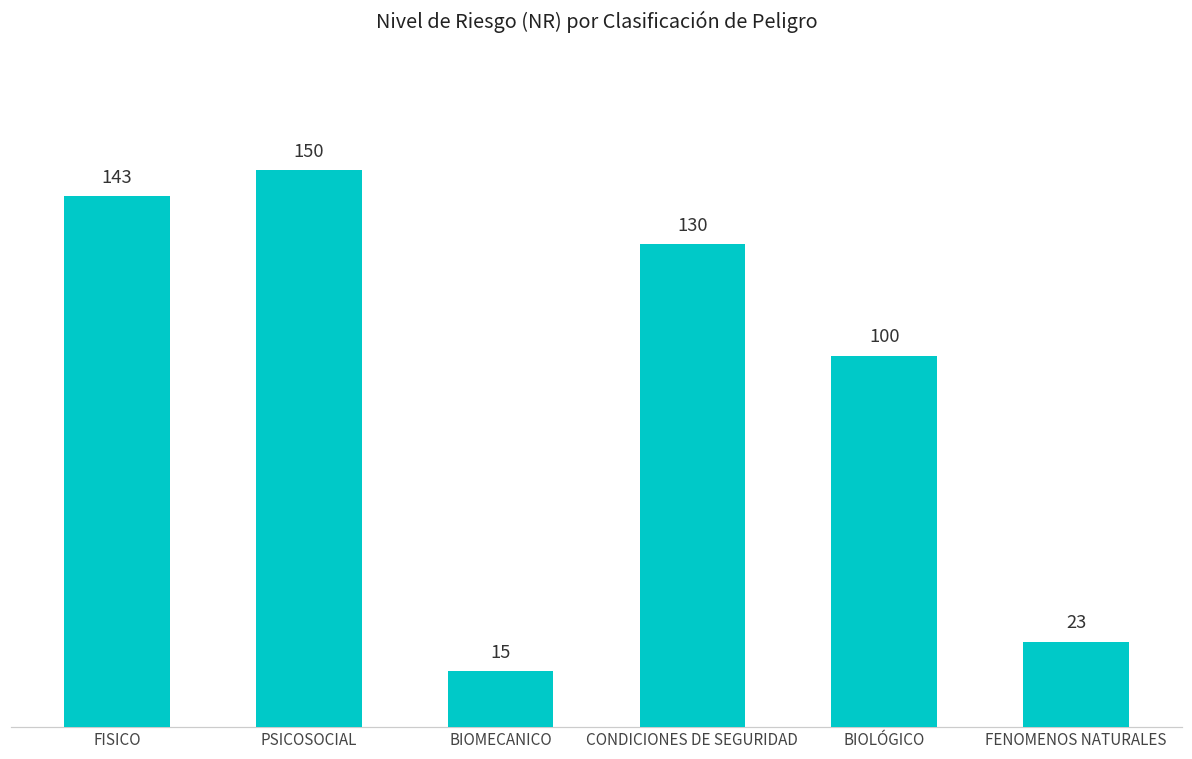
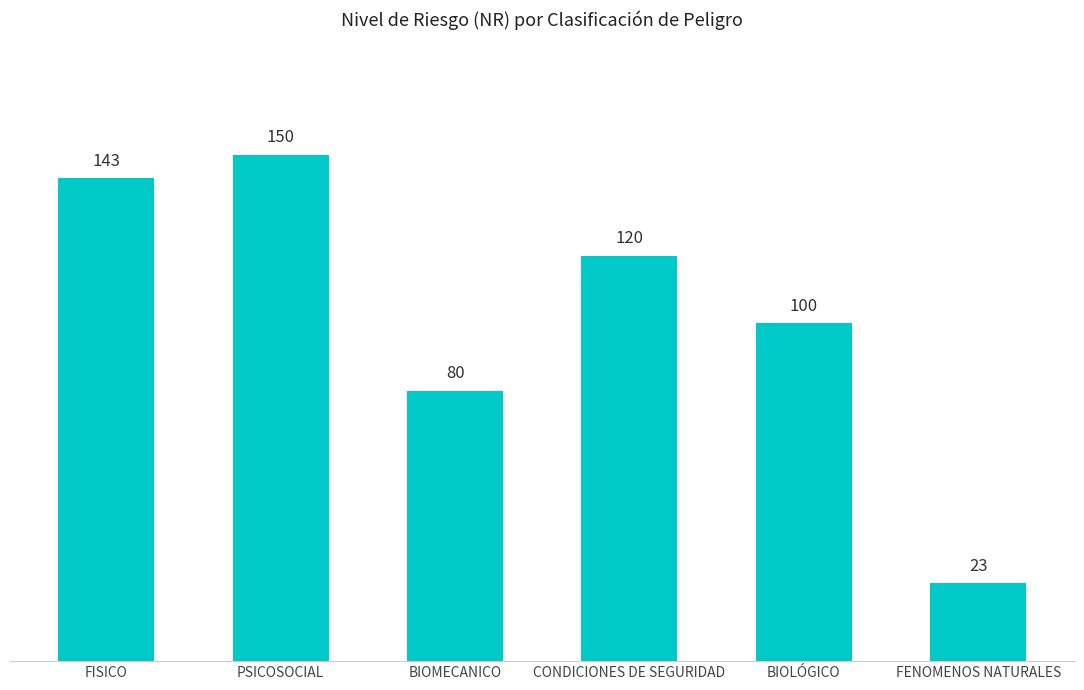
  {
    "FISICO": 143,
    "PSICOSOCIAL": 150,
-   "BIOMECANICO": 15,
-   "CONDICIONES DE SEGURIDAD": 130,
+   "BIOMECANICO": 80,
+   "CONDICIONES DE SEGURIDAD": 120,
    "BIOLÓGICO": 100,
    "FENOMENOS NATURALES": 23
  }
